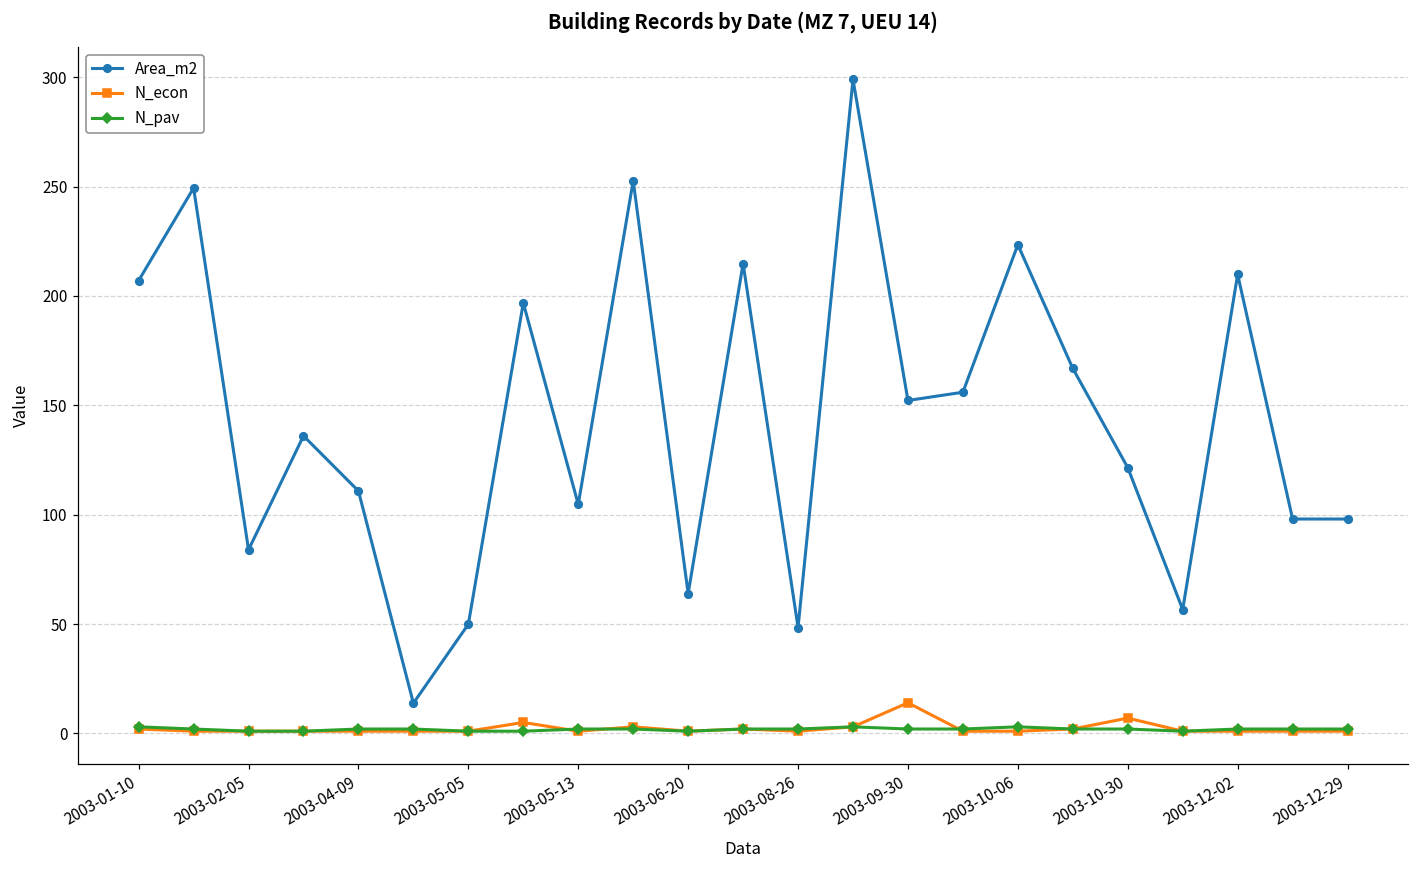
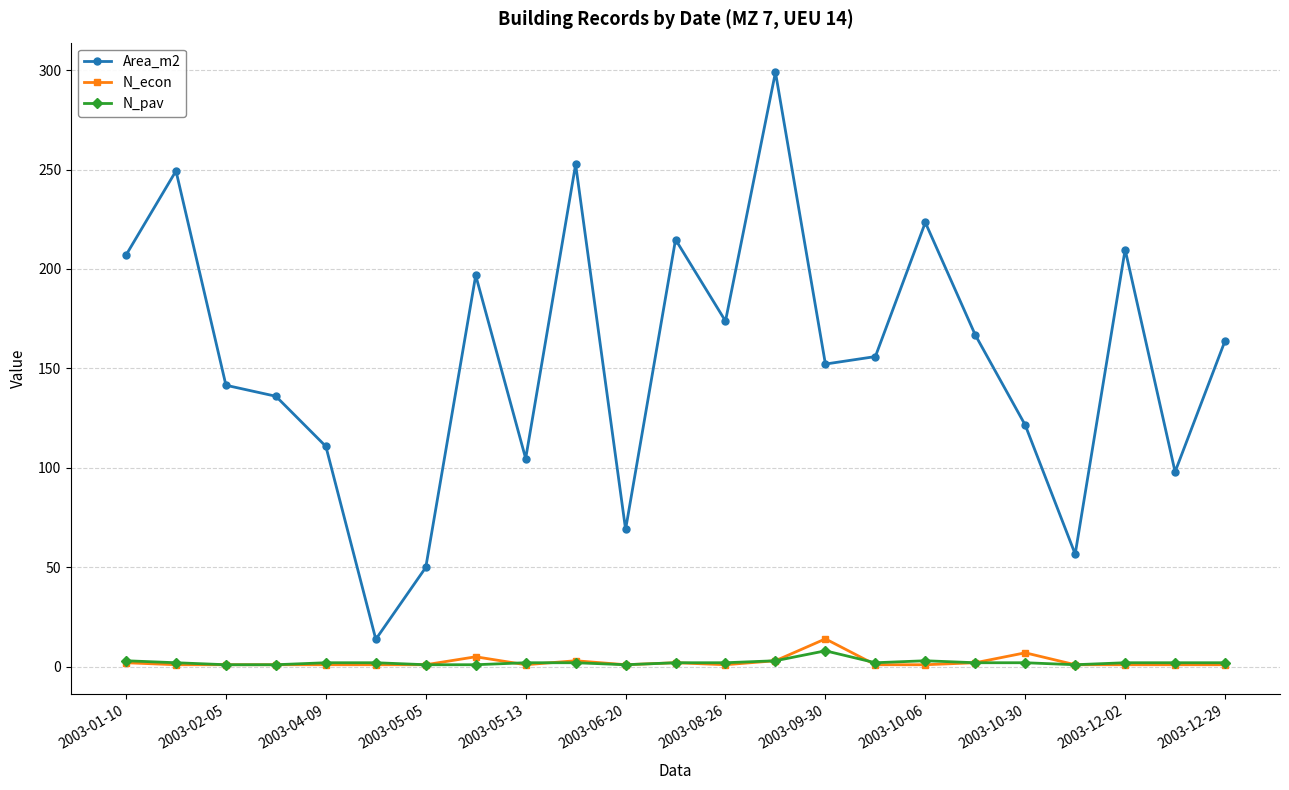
  {
    "Area_m2": {
      "2003-01-10": 207,
-     "2003-02-05": 84,
+     "2003-02-05": 142,
      "2003-04-09": 111,
      "2003-05-05": 50,
      "2003-05-13": 105,
-     "2003-06-20": 64,
-     "2003-08-26": 48,
+     "2003-06-20": 69,
+     "2003-08-26": 174,
      "2003-09-30": 152,
      "2003-10-06": 223,
      "2003-10-30": 122,
      "2003-12-02": 210,
-     "2003-12-29": 98
+     "2003-12-29": 164
    },
    "N_econ": {
      "2003-09-30": 14,
      "2003-10-06": 1,
      "2003-10-30": 7
    },
    "N_pav": {
-     "2003-09-30": 2,
+     "2003-09-30": 8,
      "2003-10-06": 3,
      "2003-10-30": 2
    }
  }
